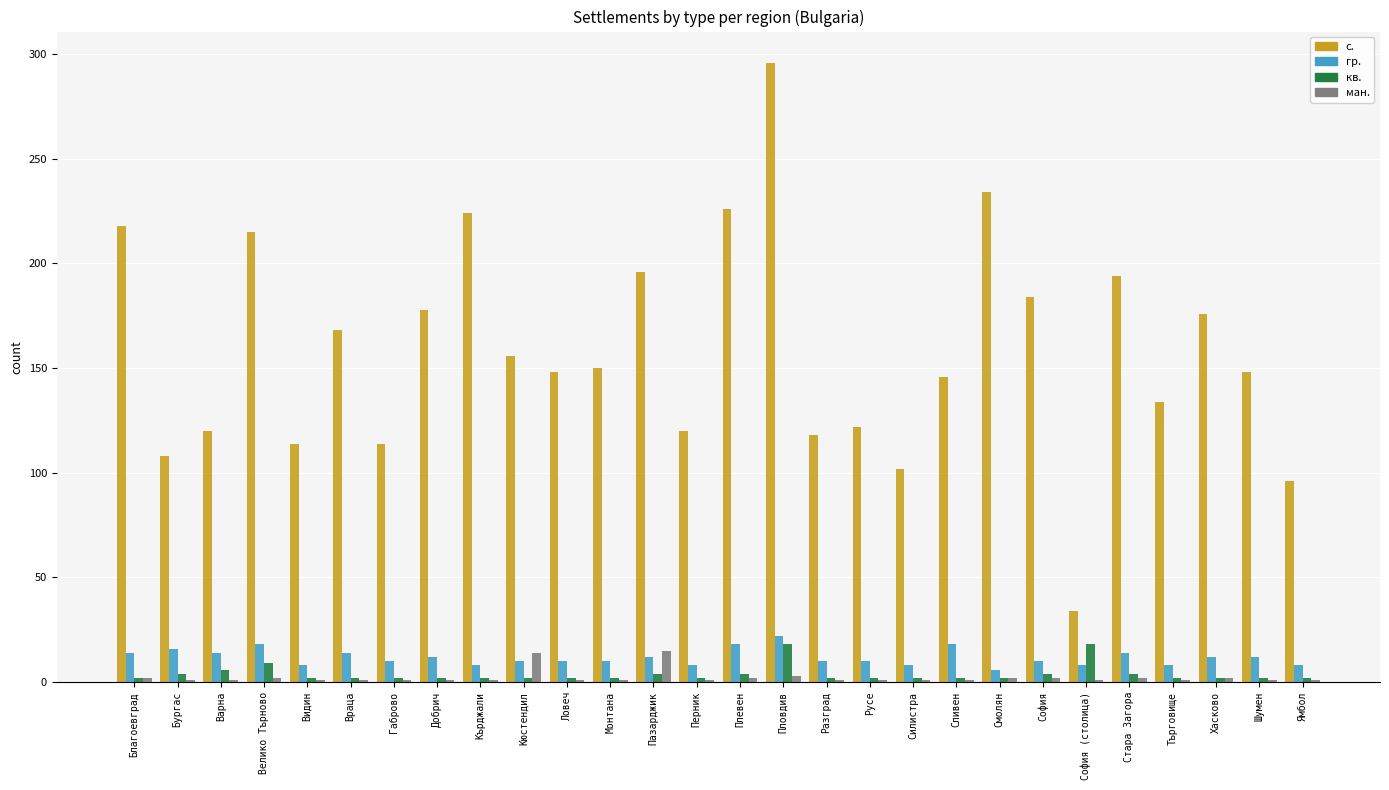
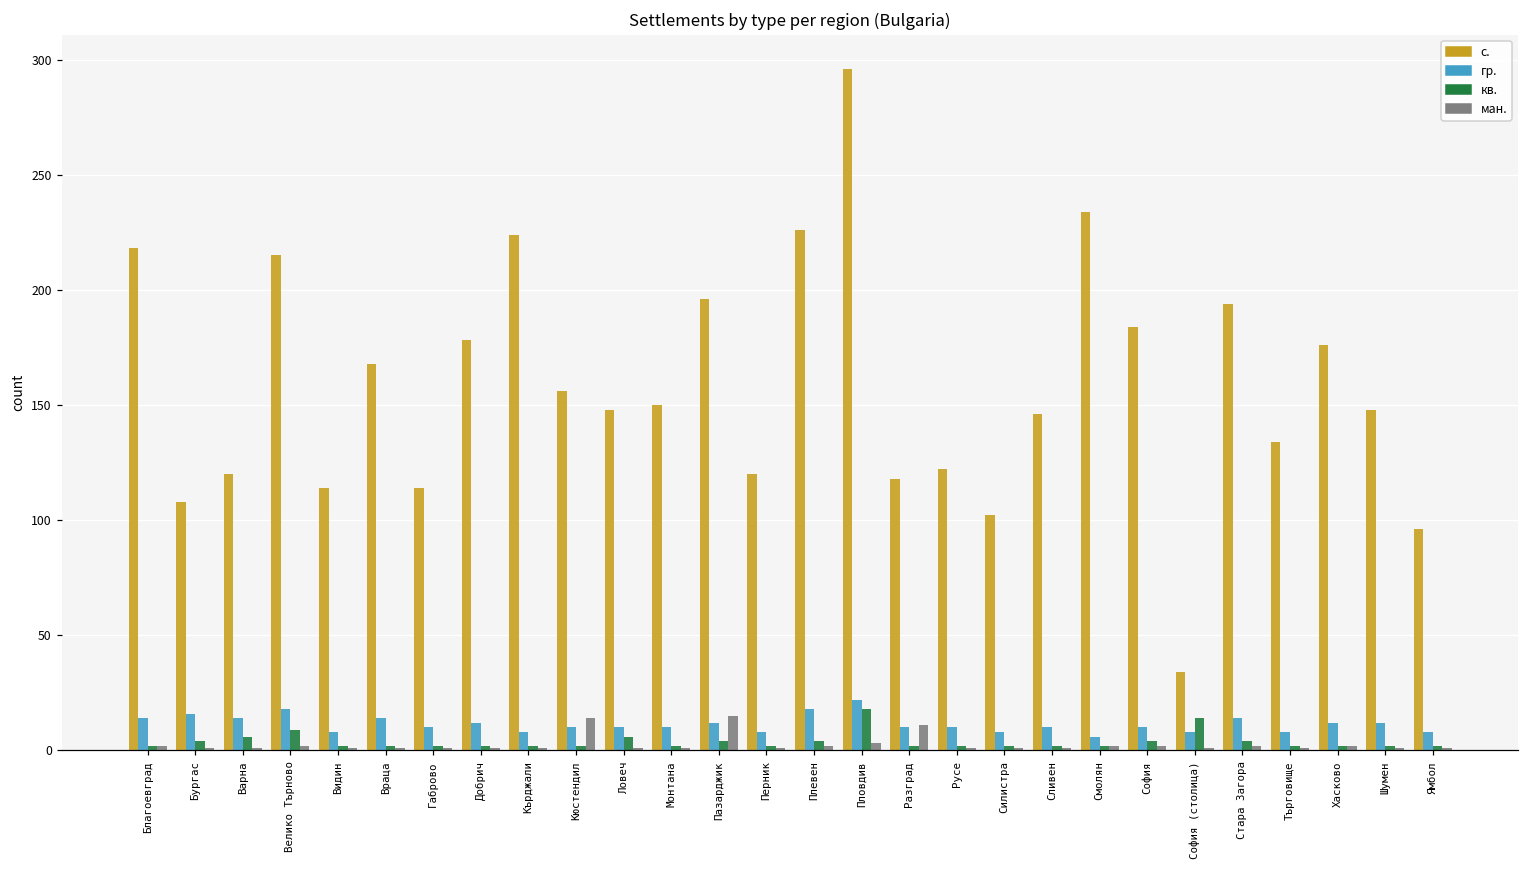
  {
    "с.": {
      "Благоевград": 218,
      "Бургас": 108,
      "Варна": 120,
      "Велико Търново": 215,
      "Видин": 114,
      "Враца": 168,
      "Габрово": 114,
      "Добрич": 178,
      "Кърджали": 224,
      "Кюстендил": 156,
      "Ловеч": 148,
      "Монтана": 150,
      "Пазарджик": 196,
      "Перник": 120,
      "Плевен": 226,
      "Пловдив": 296,
      "Разград": 118,
      "Русе": 122,
      "Силистра": 102,
      "Сливен": 146,
      "Смолян": 234,
      "София": 184,
      "София (столица)": 34,
      "Стара Загора": 194,
      "Търговище": 134,
      "Хасково": 176,
      "Шумен": 148,
      "Ямбол": 96
    },
    "гр.": {
      "Благоевград": 14,
      "Бургас": 16,
      "Варна": 14,
      "Велико Търново": 18,
      "Видин": 8,
      "Враца": 14,
      "Габрово": 10,
      "Добрич": 12,
      "Кърджали": 8,
      "Кюстендил": 10,
      "Ловеч": 10,
      "Монтана": 10,
      "Пазарджик": 12,
      "Перник": 8,
      "Плевен": 18,
      "Пловдив": 22,
      "Разград": 10,
      "Русе": 10,
      "Силистра": 8,
-     "Сливен": 18,
+     "Сливен": 10,
      "Смолян": 6,
      "София": 10,
      "София (столица)": 8,
      "Стара Загора": 14,
      "Търговище": 8,
      "Хасково": 12,
      "Шумен": 12,
      "Ямбол": 8
    },
    "кв.": {
      "Благоевград": 2,
      "Бургас": 4,
      "Варна": 6,
      "Велико Търново": 9,
      "Видин": 2,
      "Враца": 2,
      "Габрово": 2,
      "Добрич": 2,
      "Кърджали": 2,
      "Кюстендил": 2,
-     "Ловеч": 2,
+     "Ловеч": 6,
      "Монтана": 2,
      "Пазарджик": 4,
      "Перник": 2,
      "Плевен": 4,
      "Пловдив": 18,
      "Разград": 2,
      "Русе": 2,
      "Силистра": 2,
      "Сливен": 2,
      "Смолян": 2,
      "София": 4,
-     "София (столица)": 18,
+     "София (столица)": 14,
      "Стара Загора": 4,
      "Търговище": 2,
      "Хасково": 2,
      "Шумен": 2,
      "Ямбол": 2
    },
    "ман.": {
      "Благоевград": 2,
      "Велико Търново": 2,
      "Кюстендил": 14,
      "Пазарджик": 15,
      "Плевен": 2,
      "Пловдив": 3,
-     "Разград": 1,
+     "Разград": 11,
      "Смолян": 2,
      "София": 2,
      "Стара Загора": 2,
      "Хасково": 2
    }
  }
